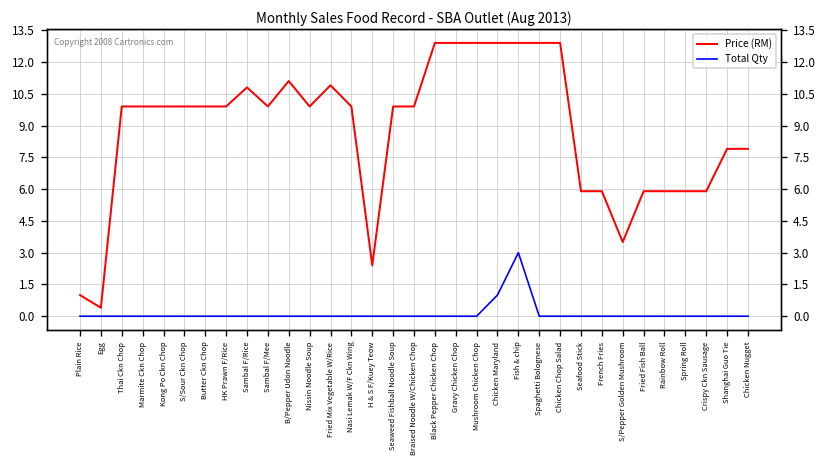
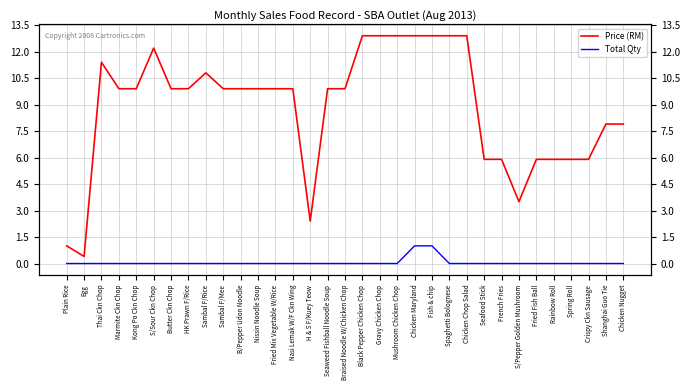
  {
    "Price (RM)": {
      "Plain Rice": 1.0,
      "Egg": 0.4,
-     "Thai Ckn Chop": 9.9,
+     "Thai Ckn Chop": 11.4,
      "Marmite Ckn Chop": 9.9,
      "Kong Po Ckn Chop": 9.9,
-     "S/Sour Ckn Chop": 9.9,
+     "S/Sour Ckn Chop": 12.2,
      "Butter Ckn Chop": 9.9,
      "HK Prawn F/Rice": 9.9,
      "Sambal F/Rice": 10.8,
      "Sambal F/Mee": 9.9,
-     "B/Pepper Udon Noodle": 11.1,
+     "B/Pepper Udon Noodle": 9.9,
      "Nissin Noodle Soup": 9.9,
-     "Fried Mix Vegetable W/Rice": 10.9,
+     "Fried Mix Vegetable W/Rice": 9.9,
      "Nasi Lemak W/F Ckn Wing": 9.9,
      "H & S F/Kuey Teow": 2.4,
      "Seaweed Fishball Noodle Soup": 9.9,
      "Braised Noodle W/Chicken Chop": 9.9,
      "Black Pepper Chicken Chop": 12.9,
      "Gravy Chicken Chop": 12.9,
      "Mushroom Chicken Chop": 12.9,
      "Chicken Maryland": 12.9,
      "Fish & chip": 12.9,
      "Spaghetti Bolognese": 12.9,
      "Chicken Chop Salad": 12.9,
      "Seafood Stick": 5.9,
      "French Fries": 5.9,
      "S/Pepper Golden Mushroom": 3.5,
      "Fried Fish Ball": 5.9,
      "Rainbow Roll": 5.9,
      "Spring Roll": 5.9,
      "Crispy Ckn Sausage": 5.9,
      "Shanghai Guo Tie": 7.9,
      "Chicken Nugget": 7.9
    },
    "Total Qty": {
      "Plain Rice": 0,
      "Egg": 0,
      "Thai Ckn Chop": 0,
      "Marmite Ckn Chop": 0,
      "Kong Po Ckn Chop": 0,
      "S/Sour Ckn Chop": 0,
      "Butter Ckn Chop": 0,
      "HK Prawn F/Rice": 0,
      "Sambal F/Rice": 0,
      "Sambal F/Mee": 0,
      "B/Pepper Udon Noodle": 0,
      "Nissin Noodle Soup": 0,
      "Fried Mix Vegetable W/Rice": 0,
      "Nasi Lemak W/F Ckn Wing": 0,
      "H & S F/Kuey Teow": 0,
      "Seaweed Fishball Noodle Soup": 0,
      "Braised Noodle W/Chicken Chop": 0,
      "Black Pepper Chicken Chop": 0,
      "Gravy Chicken Chop": 0,
      "Mushroom Chicken Chop": 0,
      "Chicken Maryland": 1,
-     "Fish & chip": 3,
+     "Fish & chip": 1,
      "Spaghetti Bolognese": 0,
      "Chicken Chop Salad": 0,
      "Seafood Stick": 0,
      "French Fries": 0,
      "S/Pepper Golden Mushroom": 0,
      "Fried Fish Ball": 0,
      "Rainbow Roll": 0,
      "Spring Roll": 0,
      "Crispy Ckn Sausage": 0,
      "Shanghai Guo Tie": 0,
      "Chicken Nugget": 0
    }
  }
